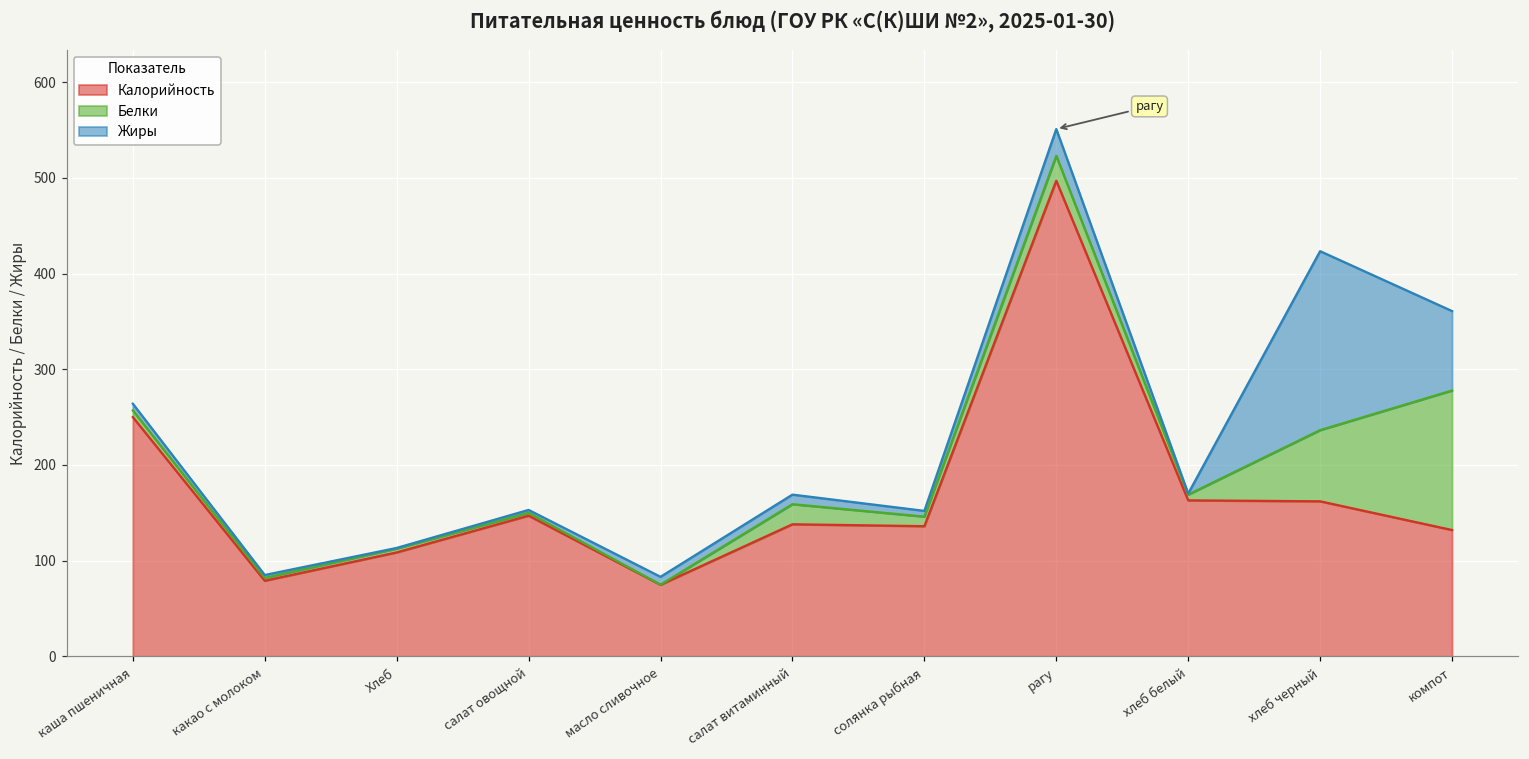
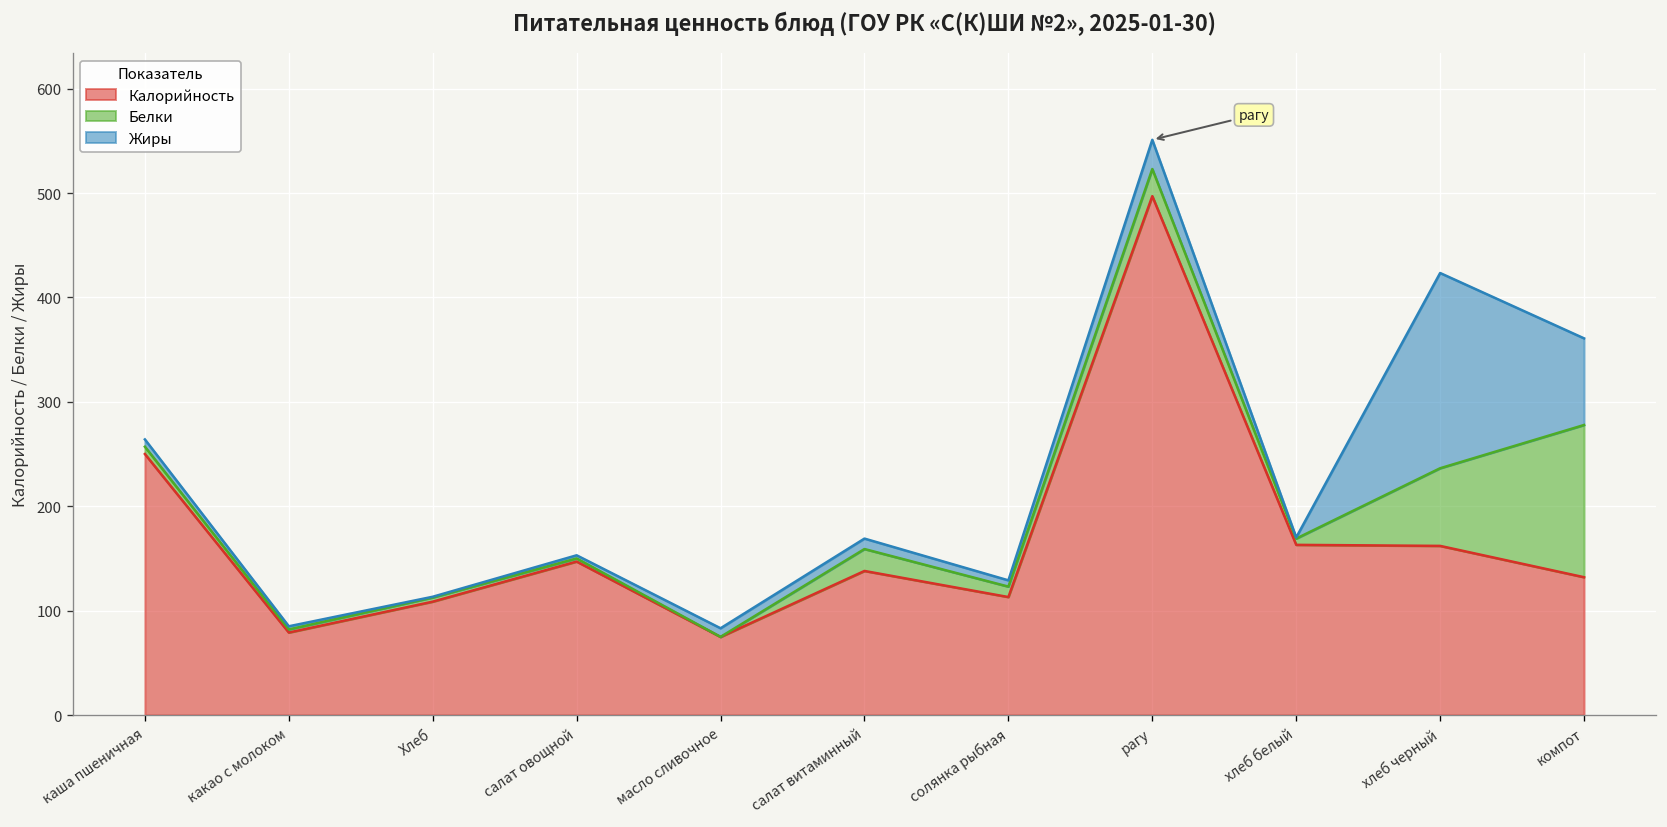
  {
    "Калорийность": {
      "каша пшеничная": 250,
      "какао с молоком": 80,
      "Хлеб": 110,
      "салат овощной": 150,
      "салат витаминный": 140,
-     "солянка рыбная": 140,
+     "солянка рыбная": 110,
      "рагу": 500,
      "хлеб белый": 160,
      "хлеб черный": 160,
      "компот": 130
    },
    "Белки": {
      "каша пшеничная": 10,
      "какао с молоком": 0,
      "салат овощной": 0,
      "салат витаминный": 20,
      "солянка рыбная": 10,
      "рагу": 30,
      "хлеб черный": 70,
      "компот": 150
    },
    "Жиры": {
      "каша пшеничная": 10,
      "какао с молоком": 0,
      "салат овощной": 0,
      "масло сливочное": 10,
      "салат витаминный": 10,
      "солянка рыбная": 10,
      "рагу": 30,
      "хлеб черный": 190,
      "компот": 80
    }
  }
